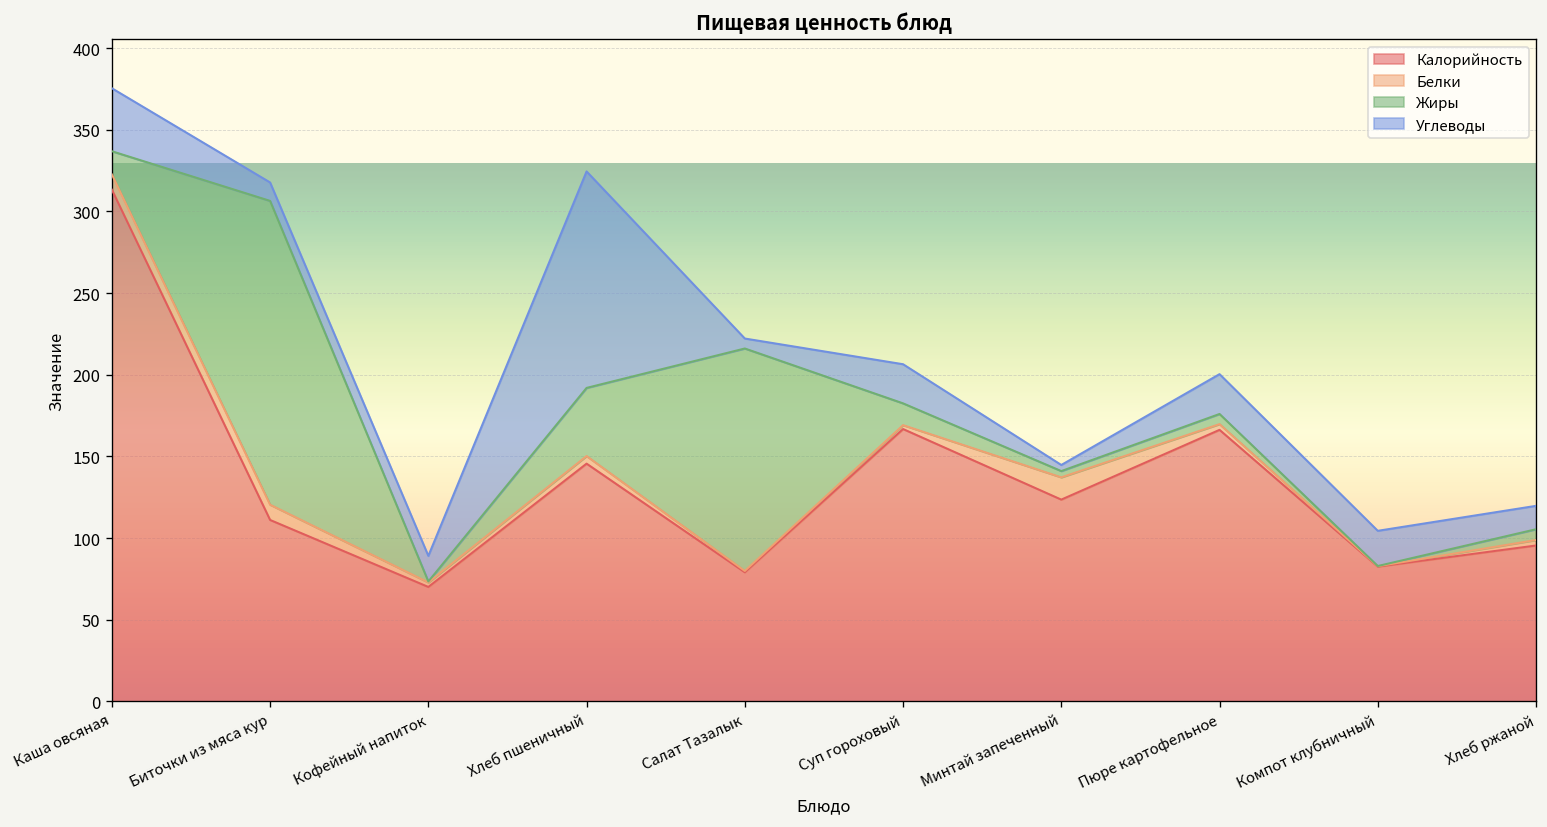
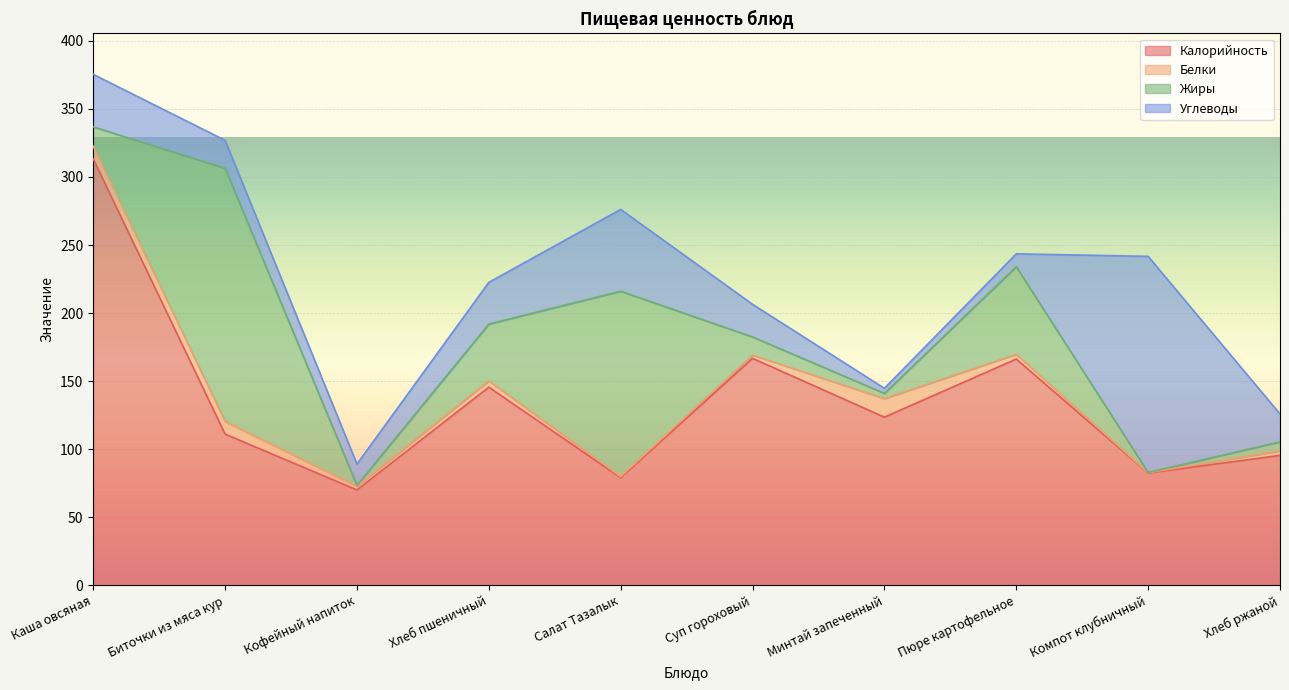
  {
    "Жиры": {
      "Каша овсяная": 14,
      "Биточки из мяса кур": 186,
      "Хлеб пшеничный": 42,
      "Салат Тазалык": 136,
      "Суп гороховый": 13,
      "Минтай запеченный": 4,
-     "Пюре картофельное": 6,
+     "Пюре картофельное": 64,
      "Хлеб ржаной": 7
    },
    "Углеводы": {
      "Каша овсяная": 39,
-     "Биточки из мяса кур": 11,
+     "Биточки из мяса кур": 20,
      "Кофейный напиток": 16,
-     "Хлеб пшеничный": 133,
-     "Салат Тазалык": 6,
+     "Хлеб пшеничный": 31,
+     "Салат Тазалык": 60,
      "Суп гороховый": 24,
      "Минтай запеченный": 4,
-     "Пюре картофельное": 24,
-     "Компот клубничный": 22,
-     "Хлеб ржаной": 14
+     "Пюре картофельное": 9,
+     "Компот клубничный": 159,
+     "Хлеб ржаной": 20
    }
  }
